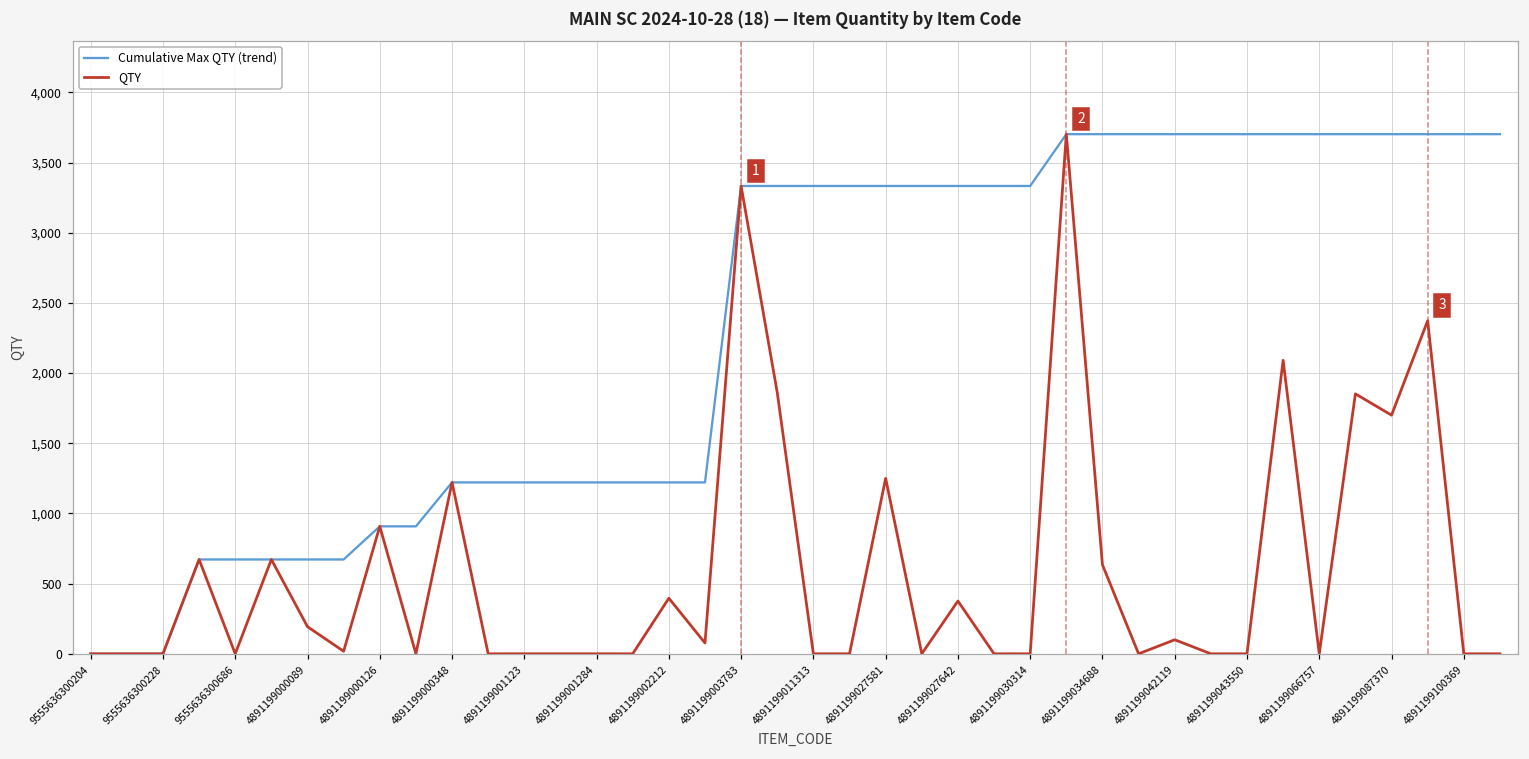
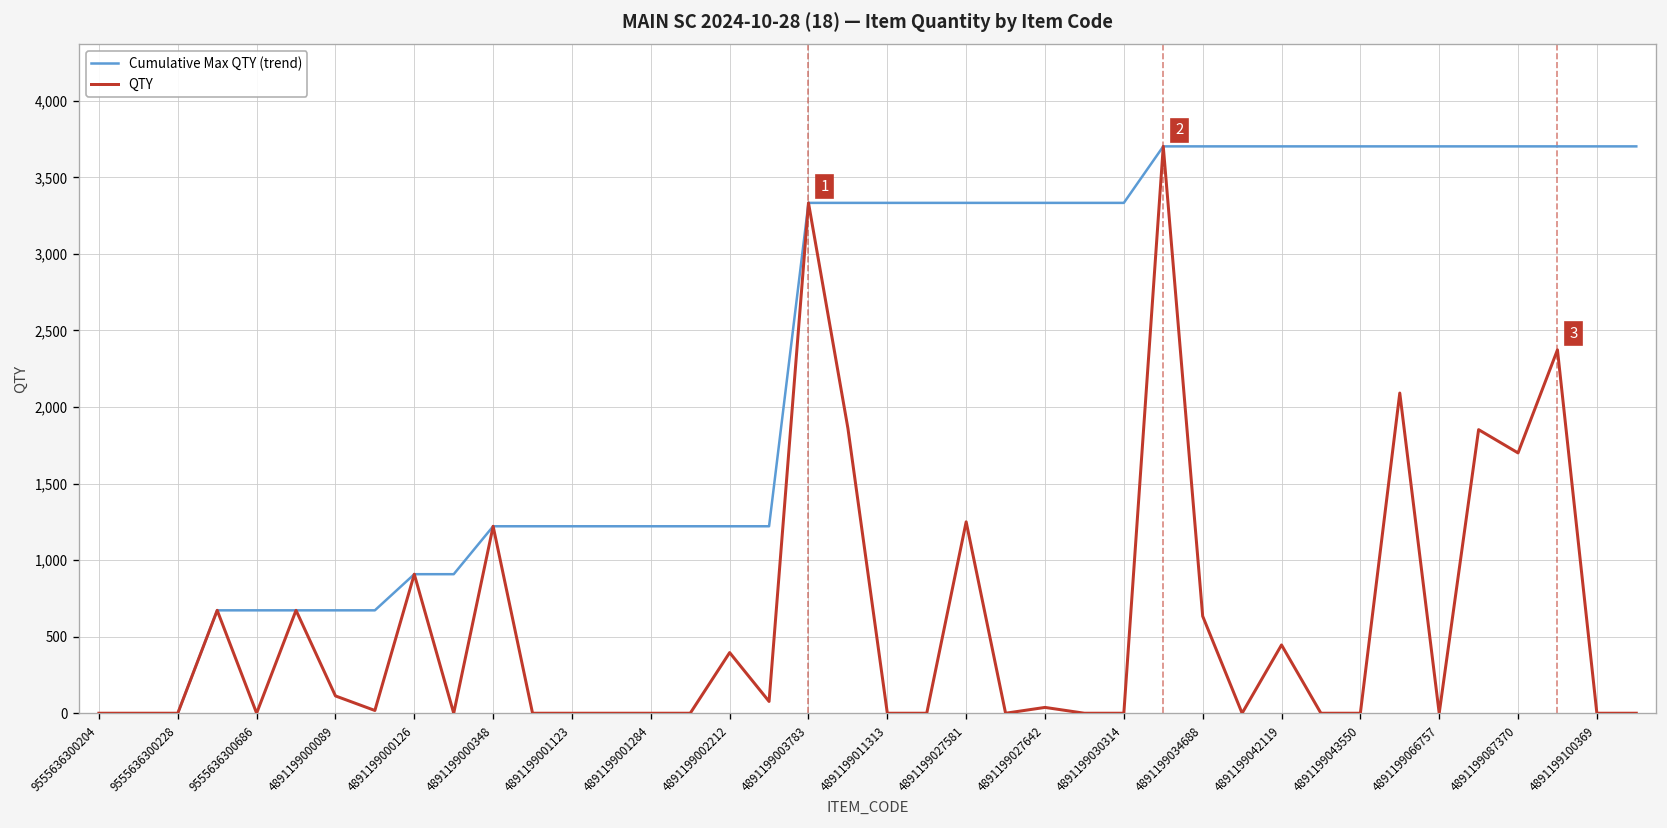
  {
    "Cumulative Max QTY (trend)": {
      "9555636300686": "670",
      "4891199000089": "670",
      "4891199001123": "1,220",
      "4891199001284": "1,220",
      "4891199002212": "1,220",
      "4891199011313": "3,330",
      "4891199027581": "3,330",
      "4891199027642": "3,330",
      "4891199030314": "3,330",
      "4891199034688": "3,700",
      "4891199042119": "3,700",
      "4891199043550": "3,700",
      "4891199066757": "3,700",
      "4891199087370": "3,700",
      "4891199100369": "3,700"
    },
    "QTY": {
      "9555636300686": "0",
-     "4891199000089": "190",
+     "4891199000089": "110",
      "4891199001123": "0",
      "4891199001284": "0",
      "4891199002212": "400",
      "4891199011313": "0",
      "4891199027581": "1,250",
-     "4891199027642": "380",
+     "4891199027642": "40",
      "4891199030314": "0",
      "4891199034688": "630",
-     "4891199042119": "100",
+     "4891199042119": "450",
      "4891199043550": "0",
      "4891199066757": "0",
      "4891199087370": "1,700",
      "4891199100369": "0"
    }
  }
